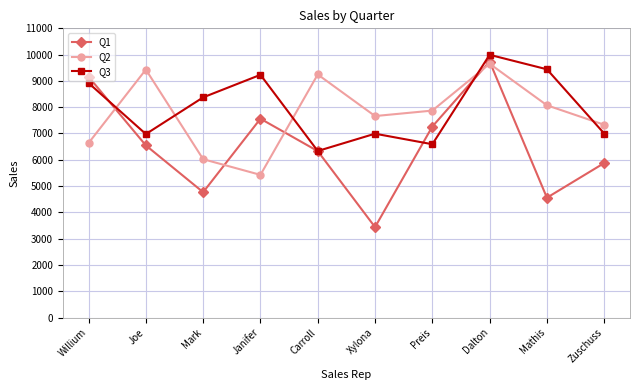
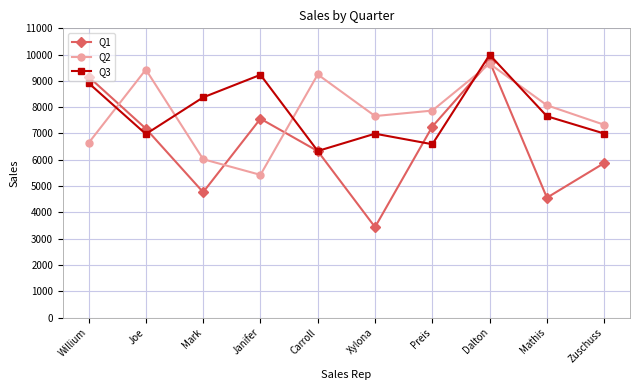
  {
    "Q1": {
-     "Joe": 6500,
+     "Joe": 7200,
      "Mark": 4800,
      "Janifer": 7600,
      "Xylona": 3400,
      "Preis": 7300,
      "Mathis": 4600,
      "Zuschuss": 5900
    },
    "Q2": {
      "Willium": 6600,
      "Joe": 9400,
      "Mark": 6000,
      "Janifer": 5400,
      "Carroll": 9200,
      "Xylona": 7700,
      "Preis": 7900,
      "Mathis": 8100,
      "Zuschuss": 7300
    },
    "Q3": {
      "Willium": 8900,
      "Joe": 7000,
      "Mark": 8400,
      "Janifer": 9200,
      "Xylona": 7000,
      "Preis": 6600,
      "Dalton": 10000,
-     "Mathis": 9400,
+     "Mathis": 7700,
      "Zuschuss": 7000
    }
  }
